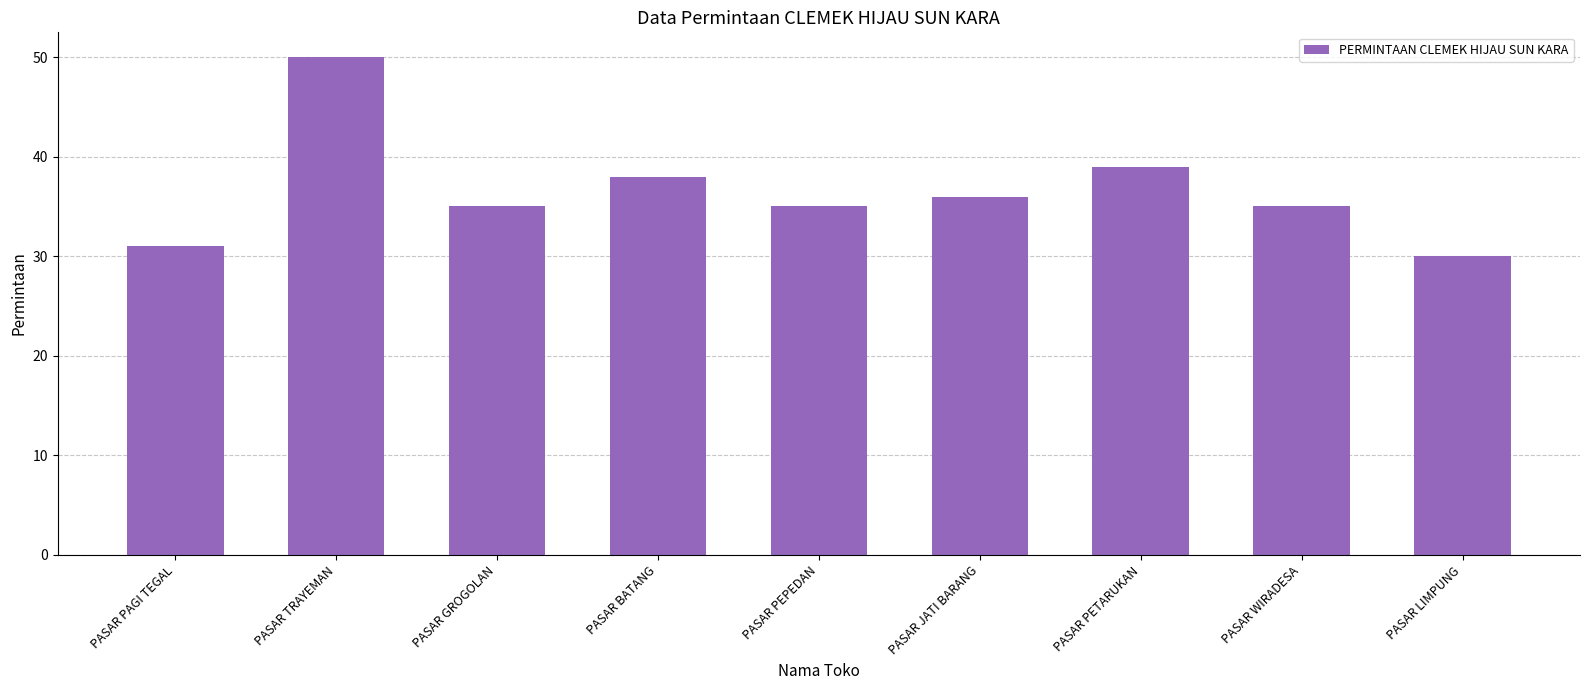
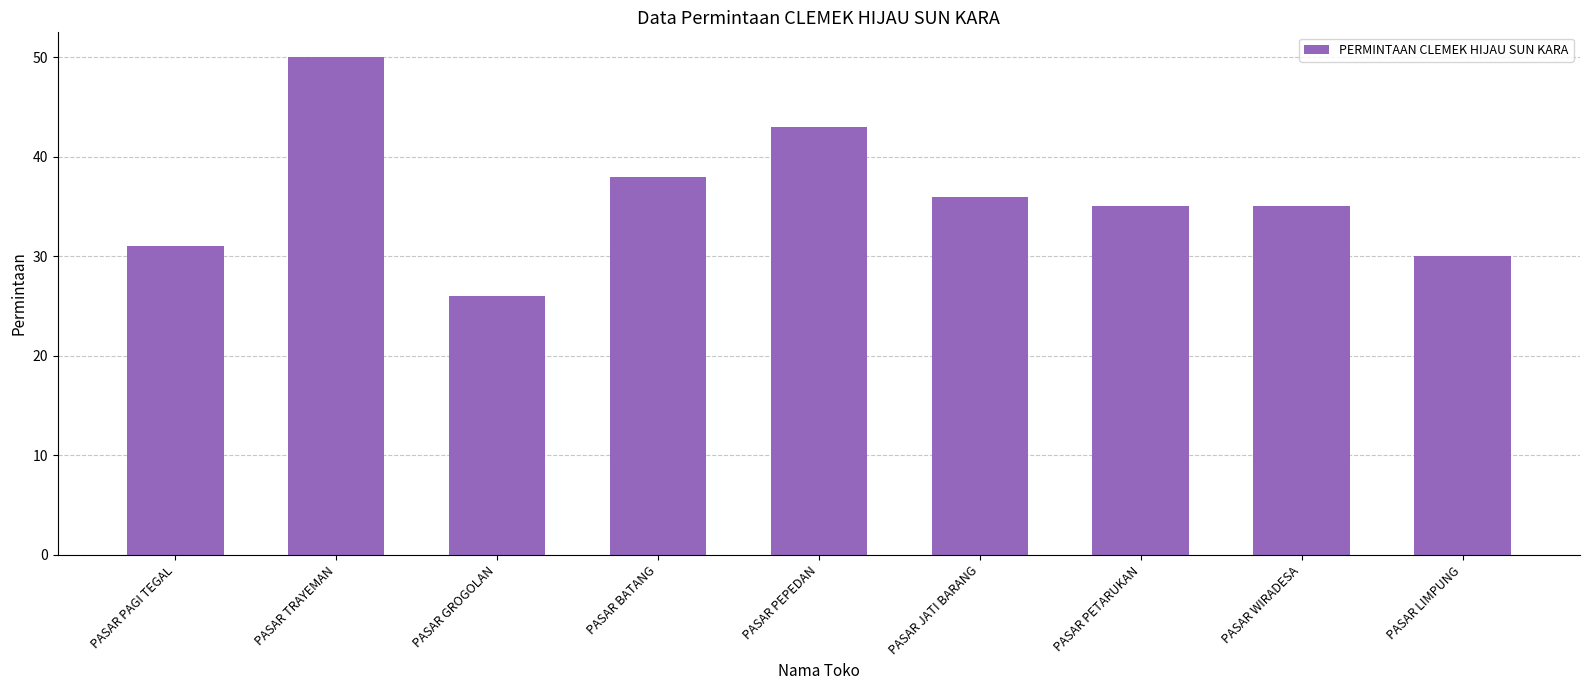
  {
    "PASAR PAGI TEGAL": 31,
    "PASAR TRAYEMAN": 50,
-   "PASAR GROGOLAN": 35,
+   "PASAR GROGOLAN": 26,
    "PASAR BATANG": 38,
-   "PASAR PEPEDAN": 35,
+   "PASAR PEPEDAN": 43,
    "PASAR JATI BARANG": 36,
-   "PASAR PETARUKAN": 39,
+   "PASAR PETARUKAN": 35,
    "PASAR WIRADESA": 35,
    "PASAR LIMPUNG": 30
  }
